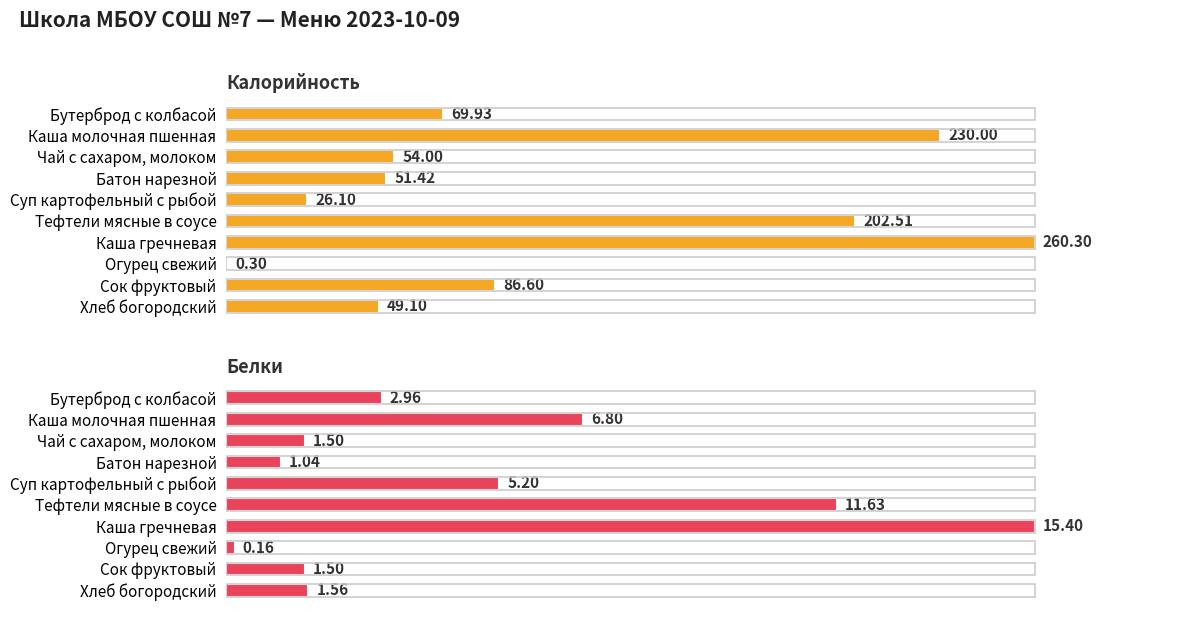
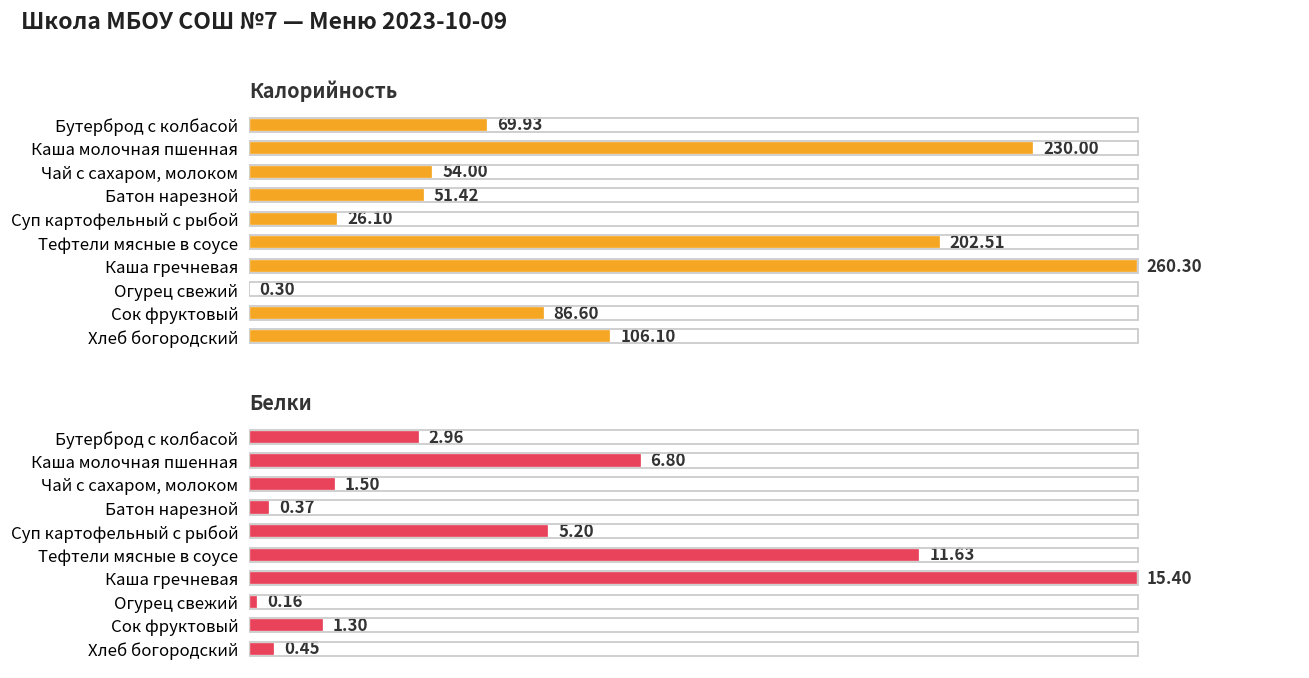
  {
    "Калорийность": {
      "Бутерброд с колбасой": 69.93,
      "Каша молочная пшенная": 230.00,
      "Чай с сахаром, молоком": 54.00,
      "Батон нарезной": 51.42,
      "Суп картофельный с рыбой": 26.10,
      "Тефтели мясные в соусе": 202.51,
      "Каша гречневая": 260.30,
      "Огурец свежий": 0.30,
      "Сок фруктовый": 86.60,
-     "Хлеб богородский": 49.10
+     "Хлеб богородский": 106.10
    },
    "Белки": {
      "Бутерброд с колбасой": 2.96,
      "Каша молочная пшенная": 6.80,
      "Чай с сахаром, молоком": 1.50,
-     "Батон нарезной": 1.04,
+     "Батон нарезной": 0.37,
      "Суп картофельный с рыбой": 5.20,
      "Тефтели мясные в соусе": 11.63,
      "Каша гречневая": 15.40,
      "Огурец свежий": 0.16,
-     "Сок фруктовый": 1.50,
-     "Хлеб богородский": 1.56
+     "Сок фруктовый": 1.30,
+     "Хлеб богородский": 0.45
    }
  }
